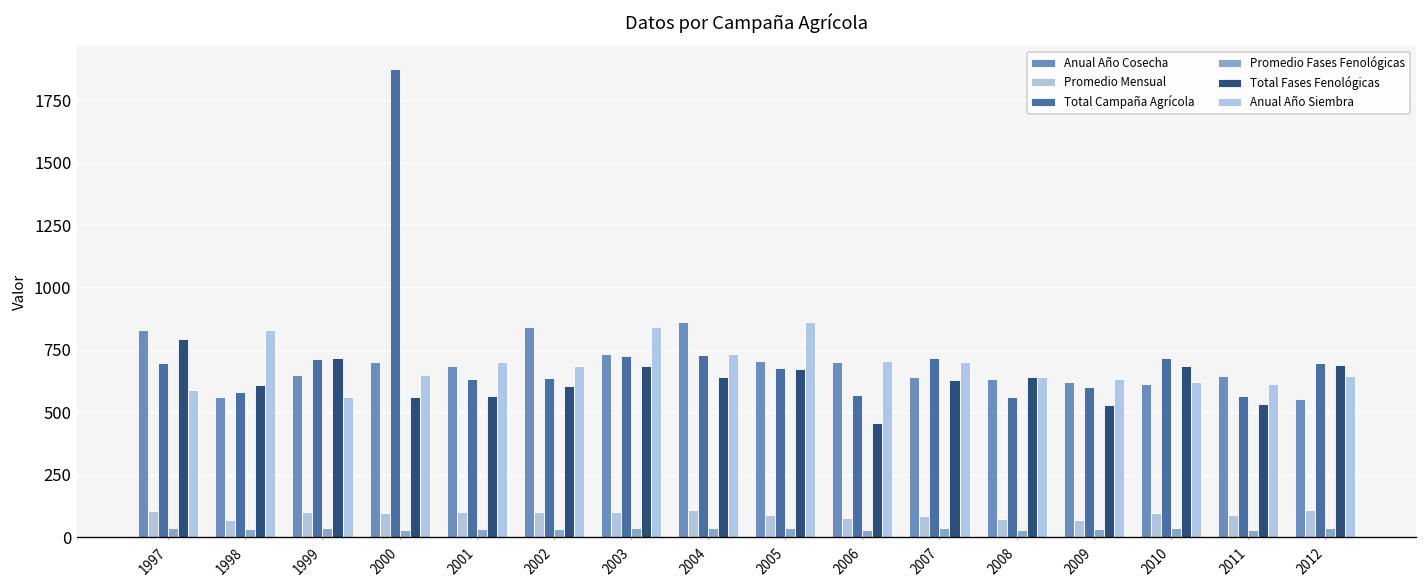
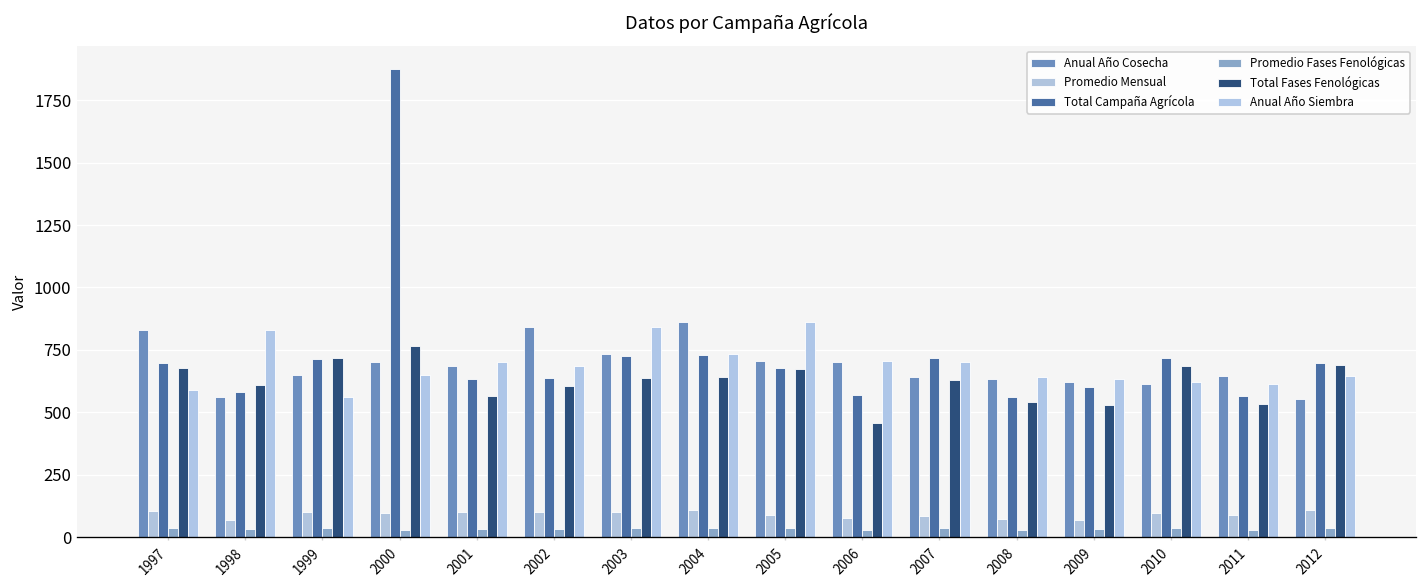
  {
    "Total Fases Fenológicas": {
-     "1997": 790,
+     "1997": 680,
      "1998": 610,
      "1999": 720,
-     "2000": 560,
+     "2000": 760,
      "2001": 560,
      "2002": 600,
-     "2003": 680,
+     "2003": 640,
      "2004": 640,
      "2005": 670,
      "2006": 460,
      "2007": 630,
-     "2008": 640,
+     "2008": 540,
      "2009": 530,
      "2010": 690,
      "2011": 540,
      "2012": 690
    }
  }
